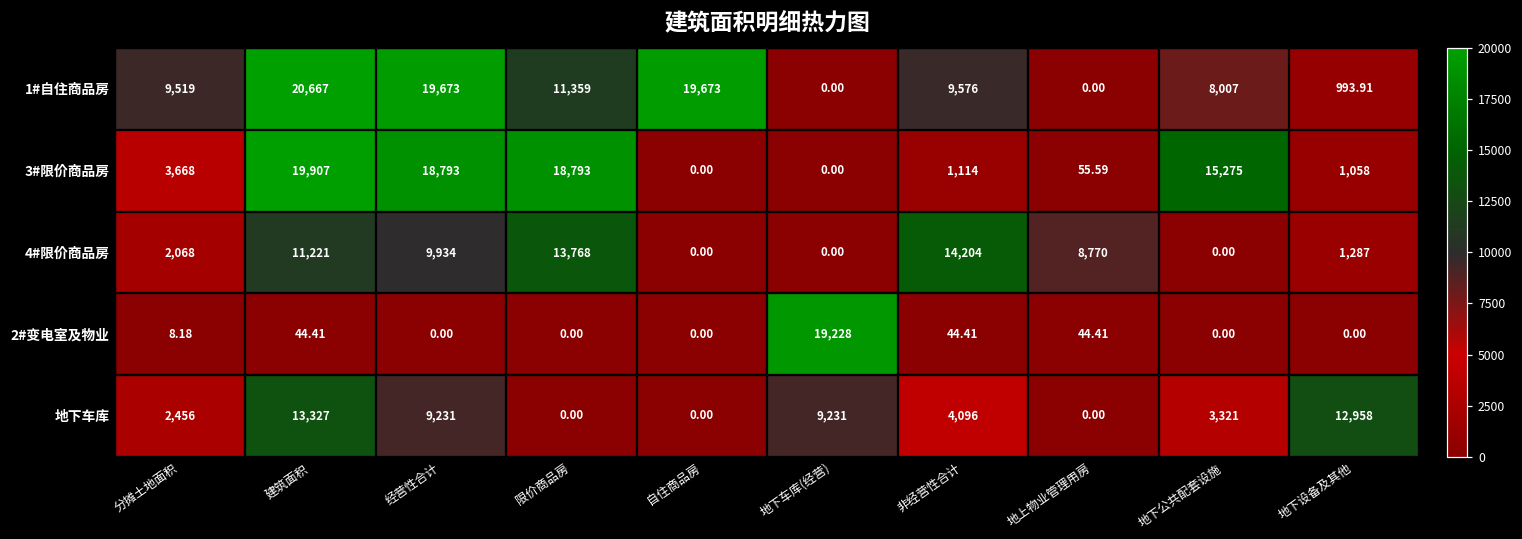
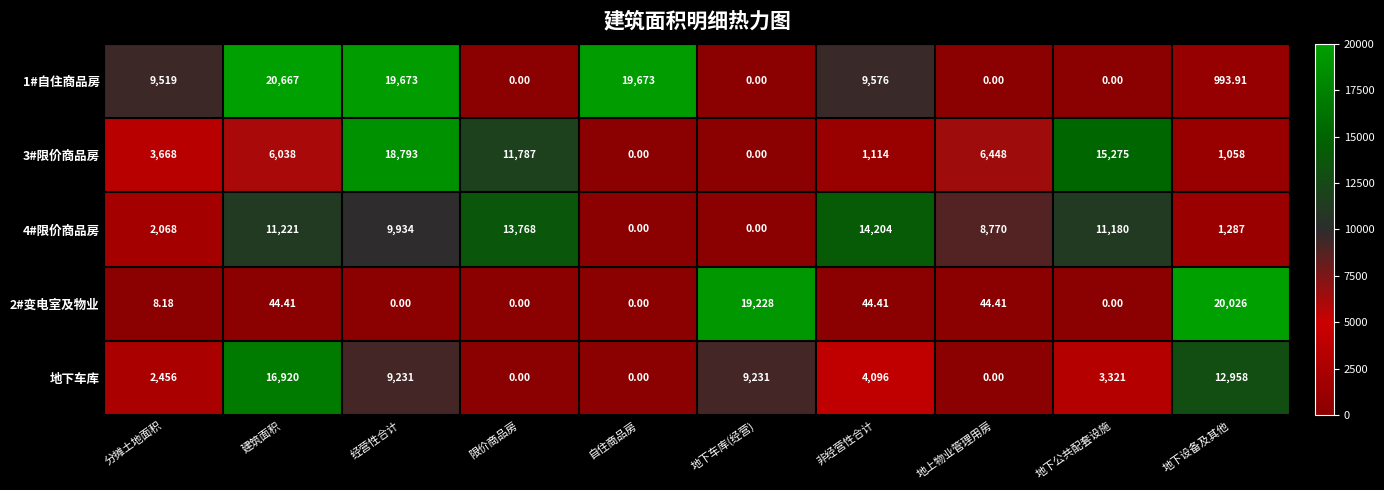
  {
    "1#自住商品房": {
      "分摊土地面积": "9,519",
      "建筑面积": "20,667",
      "经营性合计": "19,673",
-     "限价商品房": "11,359",
+     "限价商品房": "0.00",
      "自住商品房": "19,673",
      "地下车库(经营)": "0.00",
      "非经营性合计": "9,576",
      "地上物业管理用房": "0.00",
-     "地下公共配套设施": "8,007",
+     "地下公共配套设施": "0.00",
      "地下设备及其他": "993.91"
    },
    "3#限价商品房": {
      "分摊土地面积": "3,668",
-     "建筑面积": "19,907",
+     "建筑面积": "6,038",
      "经营性合计": "18,793",
-     "限价商品房": "18,793",
+     "限价商品房": "11,787",
      "自住商品房": "0.00",
      "地下车库(经营)": "0.00",
      "非经营性合计": "1,114",
-     "地上物业管理用房": "55.59",
+     "地上物业管理用房": "6,448",
      "地下公共配套设施": "15,275",
      "地下设备及其他": "1,058"
    },
    "4#限价商品房": {
      "分摊土地面积": "2,068",
      "建筑面积": "11,221",
      "经营性合计": "9,934",
      "限价商品房": "13,768",
      "自住商品房": "0.00",
      "地下车库(经营)": "0.00",
      "非经营性合计": "14,204",
      "地上物业管理用房": "8,770",
-     "地下公共配套设施": "0.00",
+     "地下公共配套设施": "11,180",
      "地下设备及其他": "1,287"
    },
    "2#变电室及物业": {
      "分摊土地面积": "8.18",
      "建筑面积": "44.41",
      "经营性合计": "0.00",
      "限价商品房": "0.00",
      "自住商品房": "0.00",
      "地下车库(经营)": "19,228",
      "非经营性合计": "44.41",
      "地上物业管理用房": "44.41",
      "地下公共配套设施": "0.00",
-     "地下设备及其他": "0.00"
+     "地下设备及其他": "20,026"
    },
    "地下车库": {
      "分摊土地面积": "2,456",
-     "建筑面积": "13,327",
+     "建筑面积": "16,920",
      "经营性合计": "9,231",
      "限价商品房": "0.00",
      "自住商品房": "0.00",
      "地下车库(经营)": "9,231",
      "非经营性合计": "4,096",
      "地上物业管理用房": "0.00",
      "地下公共配套设施": "3,321",
      "地下设备及其他": "12,958"
    }
  }
